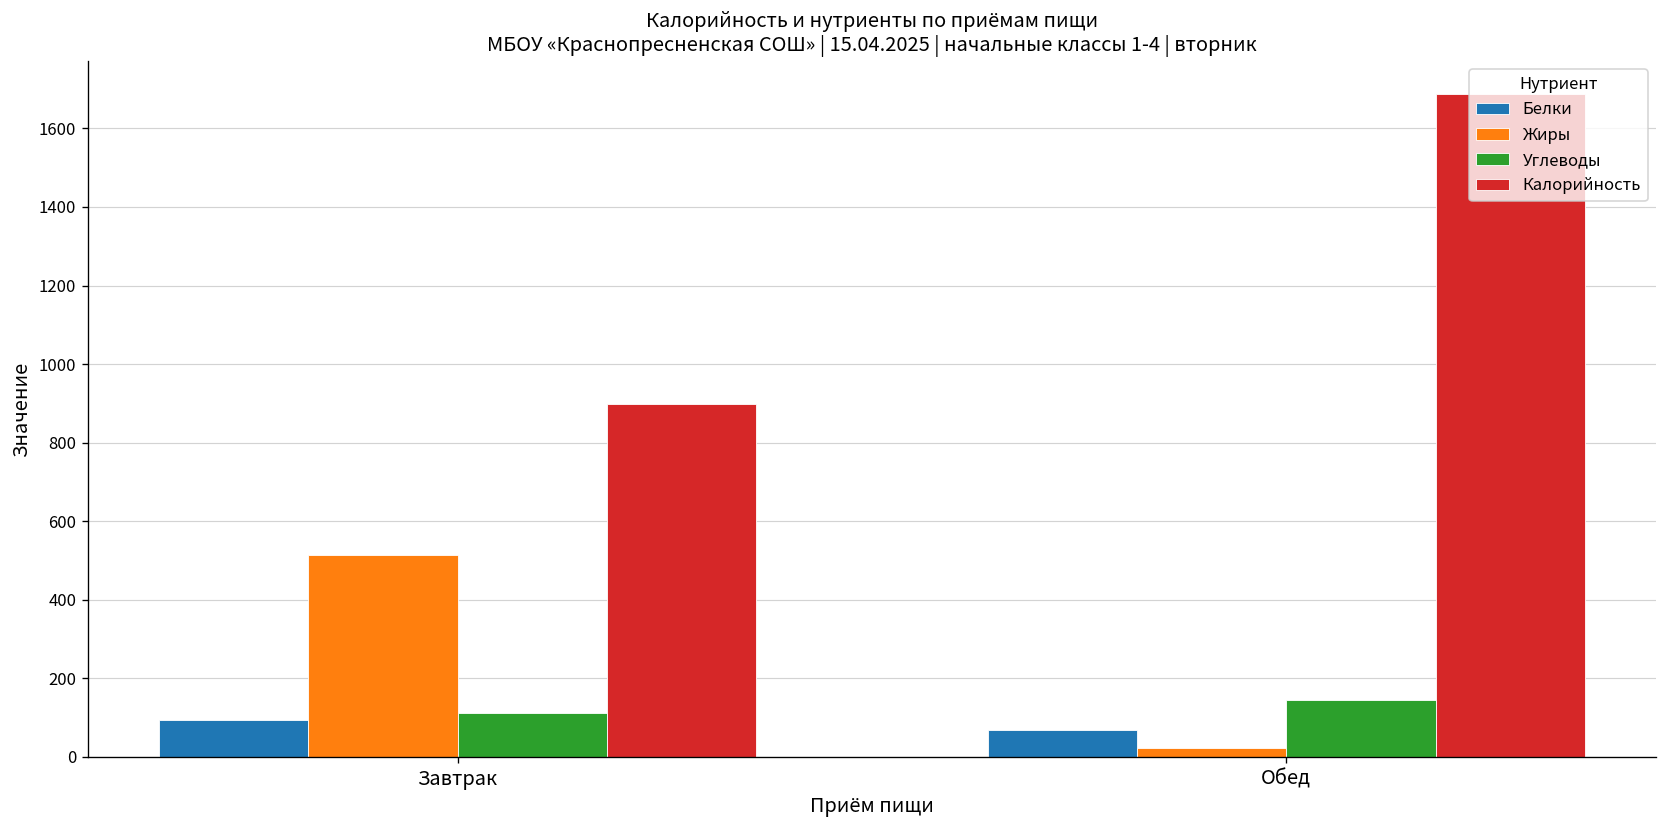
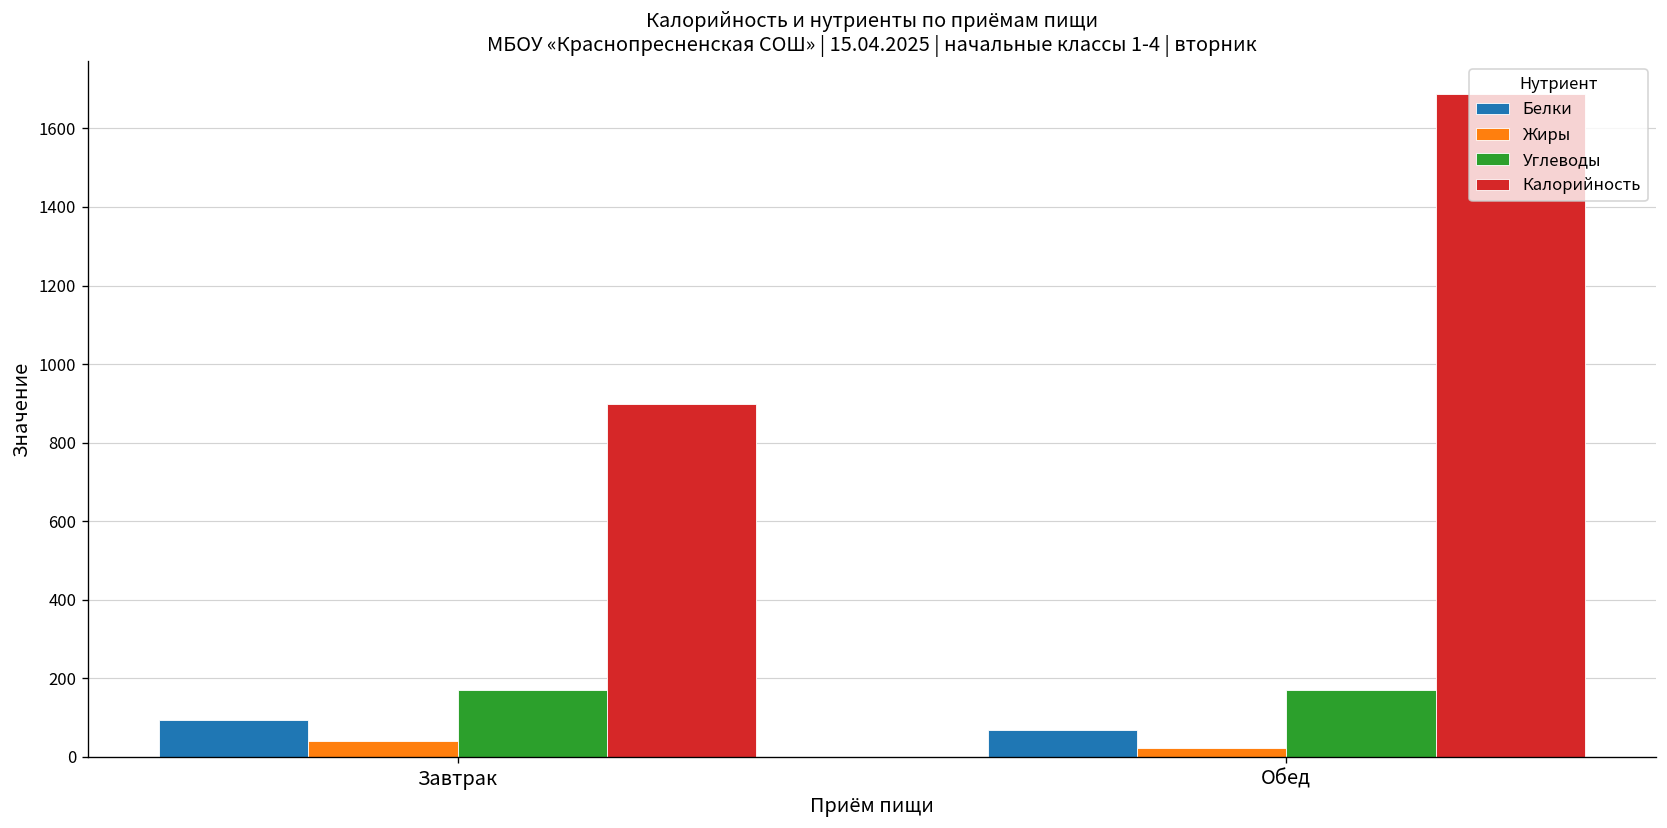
  {
    "Белки": {
      "Завтрак": 90,
      "Обед": 70
    },
    "Жиры": {
-     "Завтрак": 510,
+     "Завтрак": 40,
      "Обед": 20
    },
    "Углеводы": {
-     "Завтрак": 110,
-     "Обед": 140
+     "Завтрак": 170,
+     "Обед": 170
    },
    "Калорийность": {
      "Завтрак": 900
    }
  }
